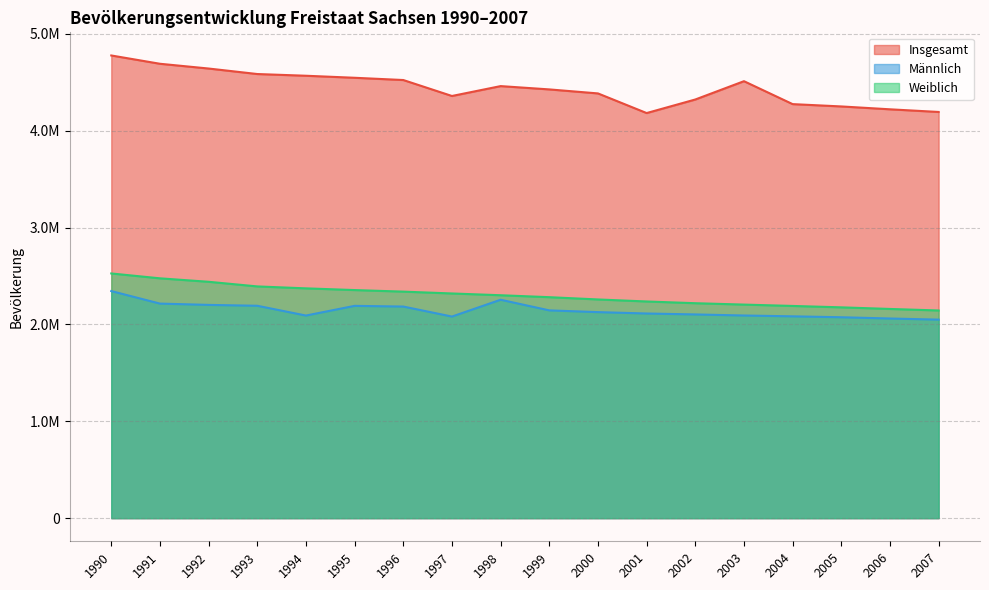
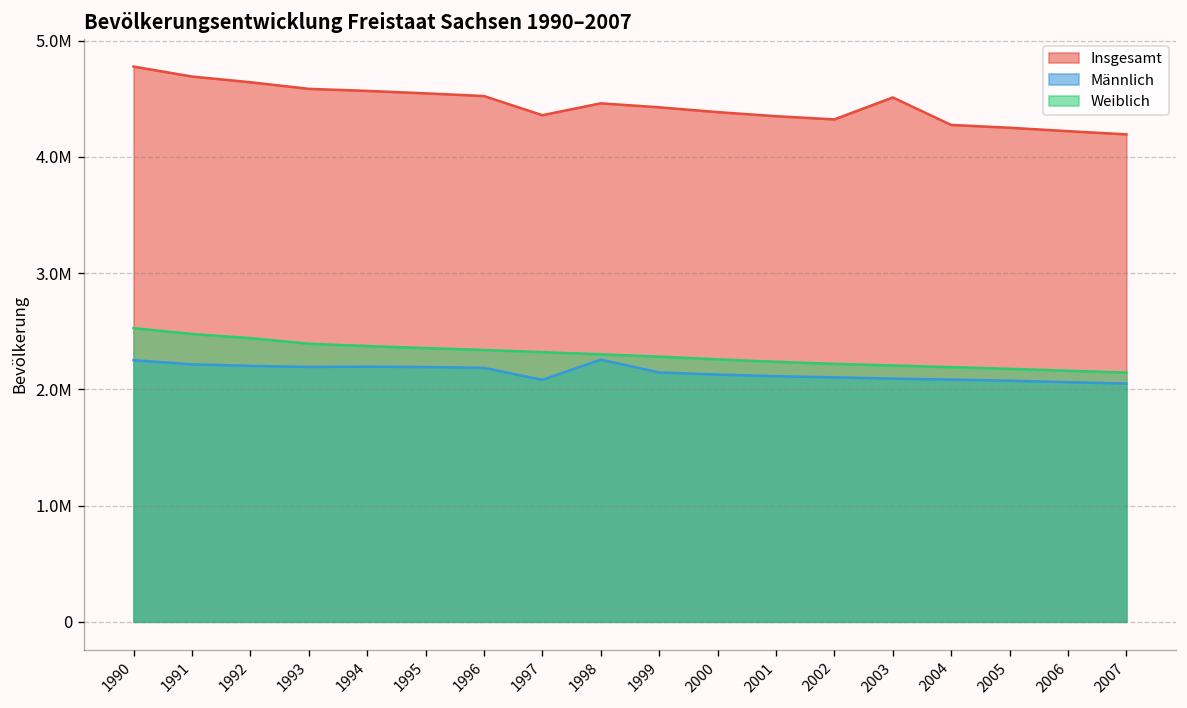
  {
    "Insgesamt": {
      "1990": 4800000,
      "1991": 4700000,
      "1992": 4600000,
      "1993": 4600000,
      "1994": 4600000,
      "1995": 4500000,
      "1996": 4500000,
      "1997": 4400000,
      "1998": 4500000,
      "1999": 4400000,
      "2000": 4400000,
-     "2001": 4200000,
+     "2001": 4300000,
      "2002": 4300000,
      "2003": 4500000,
      "2004": 4300000,
      "2005": 4200000,
      "2006": 4200000,
      "2007": 4200000
    },
    "Männlich": {
-     "1990": 2340000,
+     "1990": 2250000,
      "1991": 2200000,
      "1992": 2200000,
      "1993": 2200000,
-     "1994": 2100000,
+     "1994": 2200000,
      "1995": 2200000,
      "1996": 2200000,
      "1997": 2100000,
      "1998": 2300000,
      "1999": 2100000,
      "2000": 2100000,
      "2001": 2100000,
      "2002": 2100000,
      "2003": 2100000,
      "2004": 2100000,
      "2005": 2100000,
      "2006": 2100000,
      "2007": 2000000
    },
    "Weiblich": {
      "1990": 2500000,
      "1991": 2500000,
      "1992": 2400000,
      "1993": 2400000,
      "1994": 2400000,
      "1995": 2400000,
      "1996": 2300000,
      "1997": 2300000,
      "1998": 2300000,
      "1999": 2300000,
      "2000": 2300000,
      "2001": 2200000,
      "2002": 2200000,
      "2003": 2200000,
      "2004": 2200000,
      "2005": 2200000,
      "2006": 2200000,
      "2007": 2100000
    }
  }
